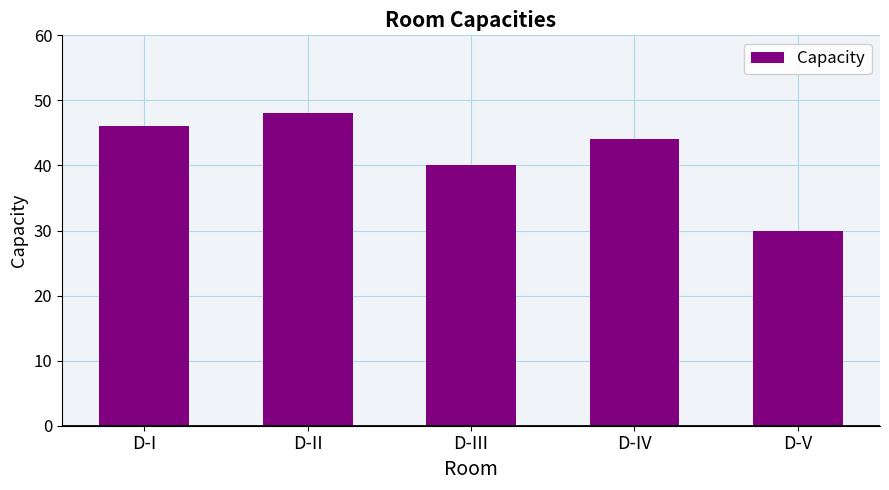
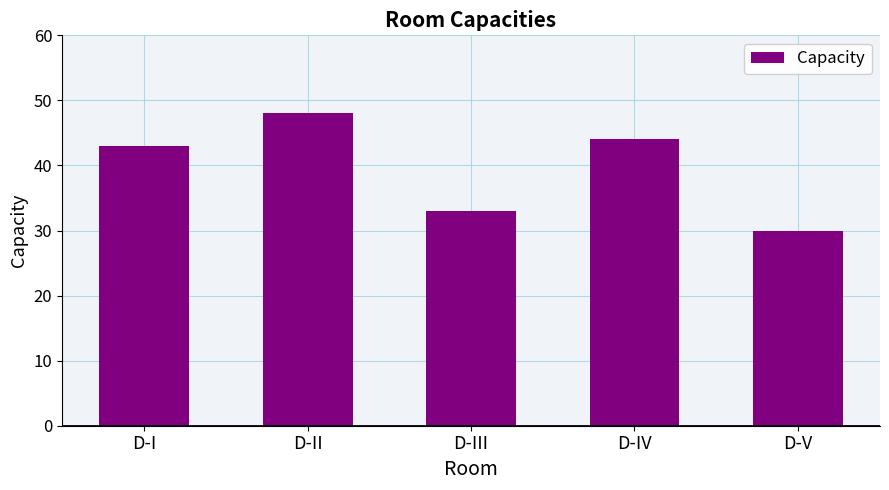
  {
-   "D-I": 46,
+   "D-I": 43,
    "D-II": 48,
-   "D-III": 40,
+   "D-III": 33,
    "D-IV": 44,
    "D-V": 30
  }
